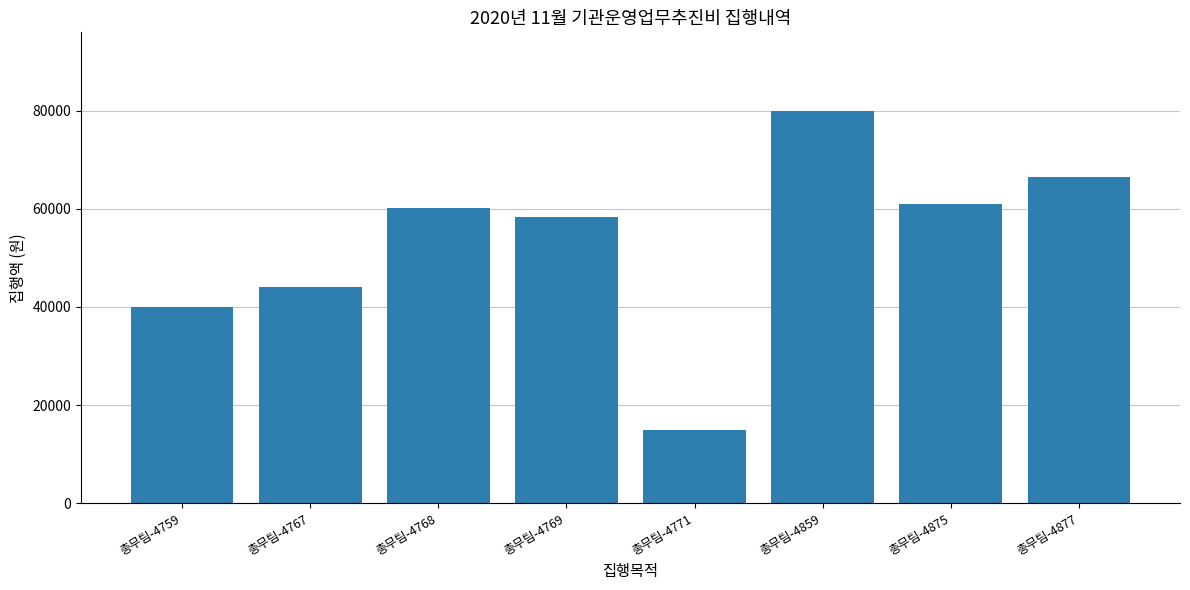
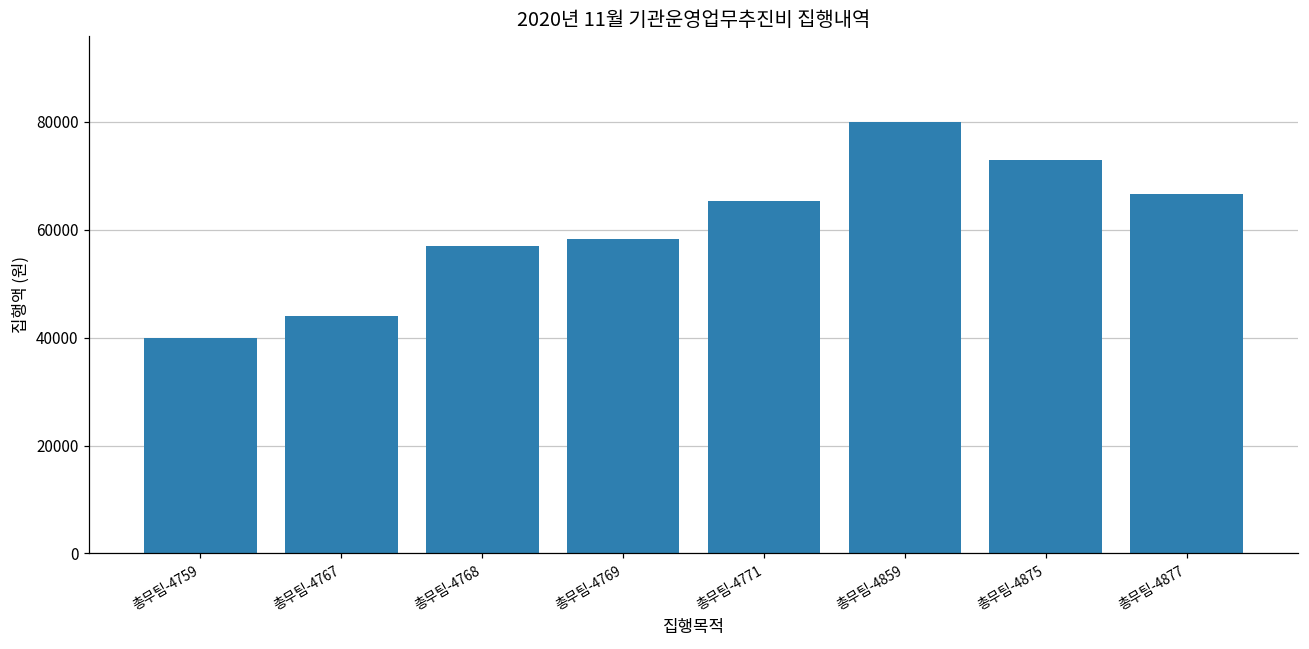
  {
    "총무팀-4759": 40000,
    "총무팀-4767": 44000,
-   "총무팀-4768": 60000,
+   "총무팀-4768": 57000,
    "총무팀-4769": 58000,
-   "총무팀-4771": 15000,
+   "총무팀-4771": 65000,
    "총무팀-4859": 80000,
-   "총무팀-4875": 61000,
+   "총무팀-4875": 73000,
    "총무팀-4877": 67000
  }
